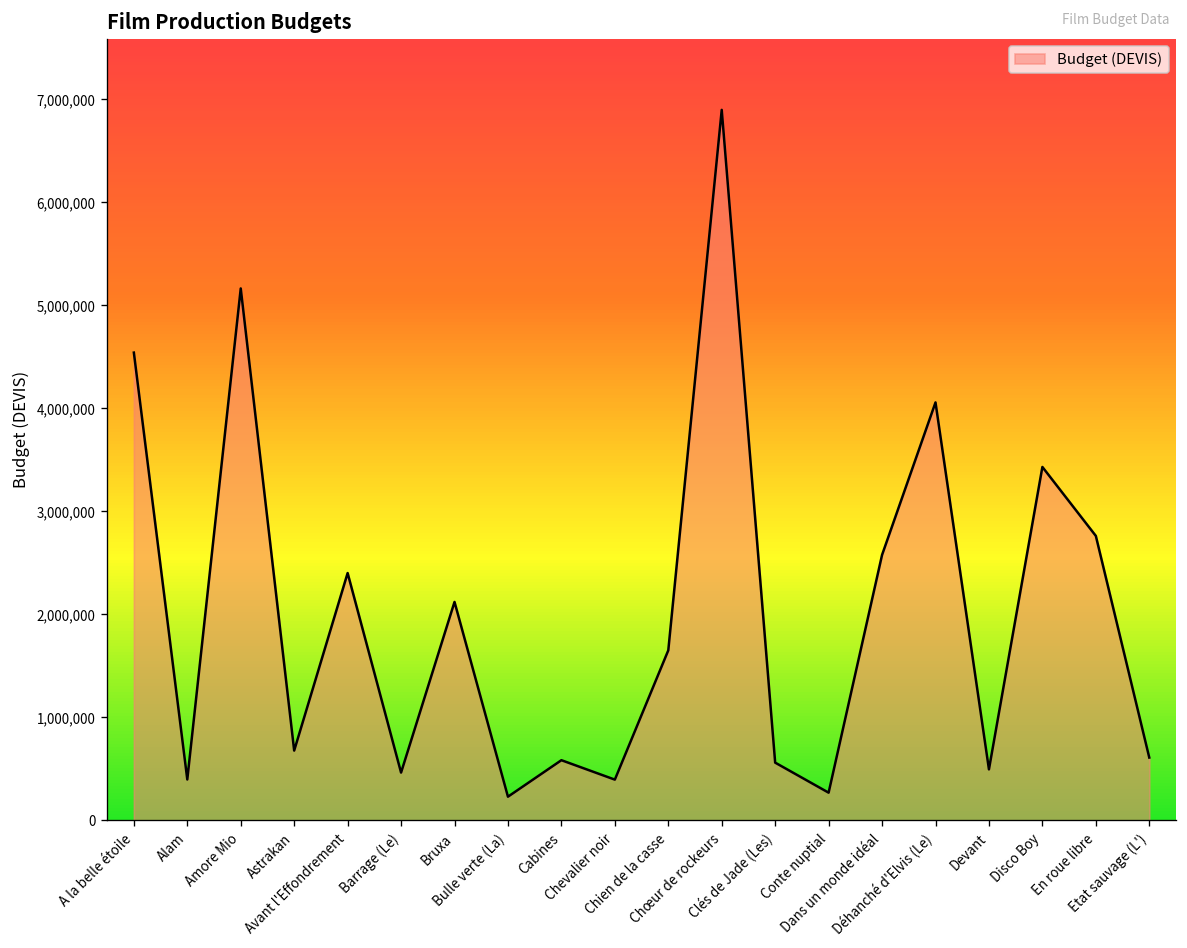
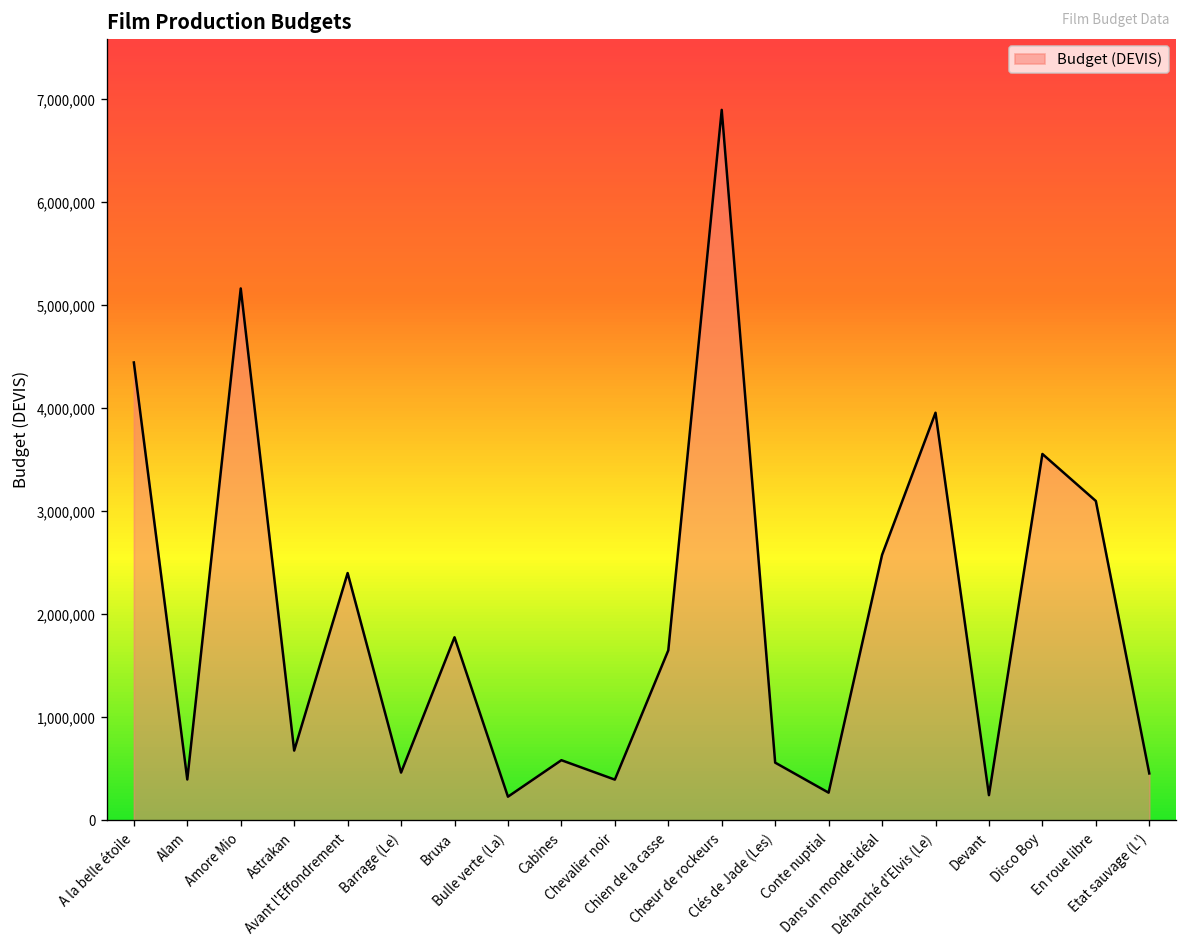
  {
-   "A la belle étoile": "4,500,000",
+   "A la belle étoile": "4,400,000",
    "Alam": "400,000",
    "Amore Mio": "5,200,000",
    "Astrakan": "700,000",
    "Avant l'Effondrement": "2,400,000",
    "Barrage (Le)": "500,000",
-   "Bruxa": "2,100,000",
+   "Bruxa": "1,800,000",
    "Bulle verte (La)": "200,000",
    "Cabines": "600,000",
    "Chevalier noir": "400,000",
    "Chien de la casse": "1,700,000",
    "Chœur de rockeurs": "6,900,000",
    "Clés de Jade (Les)": "600,000",
    "Conte nuptial": "300,000",
    "Dans un monde idéal": "2,600,000",
-   "Déhanché d'Elvis (Le)": "4,100,000",
-   "Devant": "500,000",
-   "Disco Boy": "3,400,000",
-   "En roue libre": "2,800,000",
-   "Etat sauvage (L')": "600,000"
+   "Déhanché d'Elvis (Le)": "4,000,000",
+   "Devant": "200,000",
+   "Disco Boy": "3,600,000",
+   "En roue libre": "3,100,000",
+   "Etat sauvage (L')": "500,000"
  }
